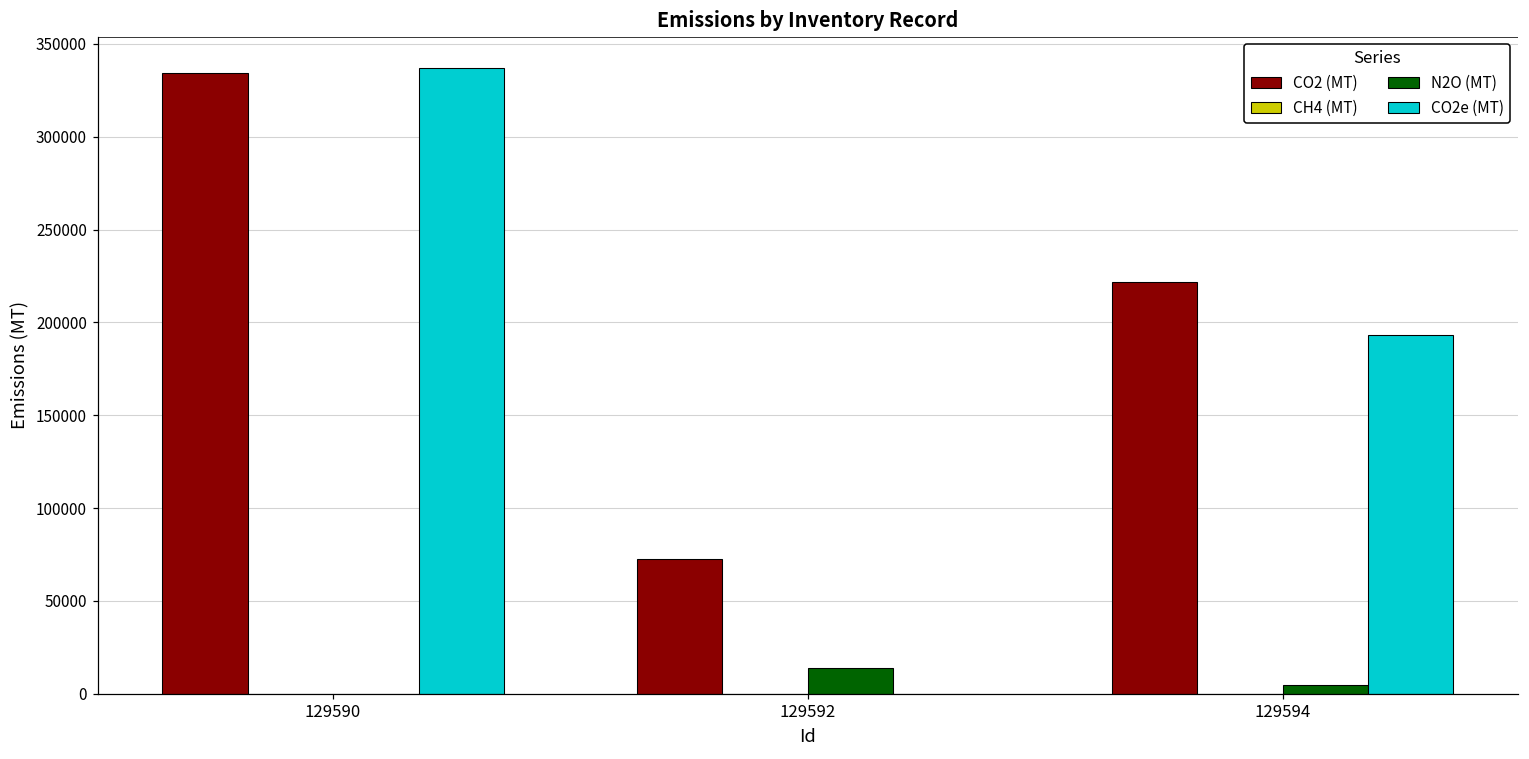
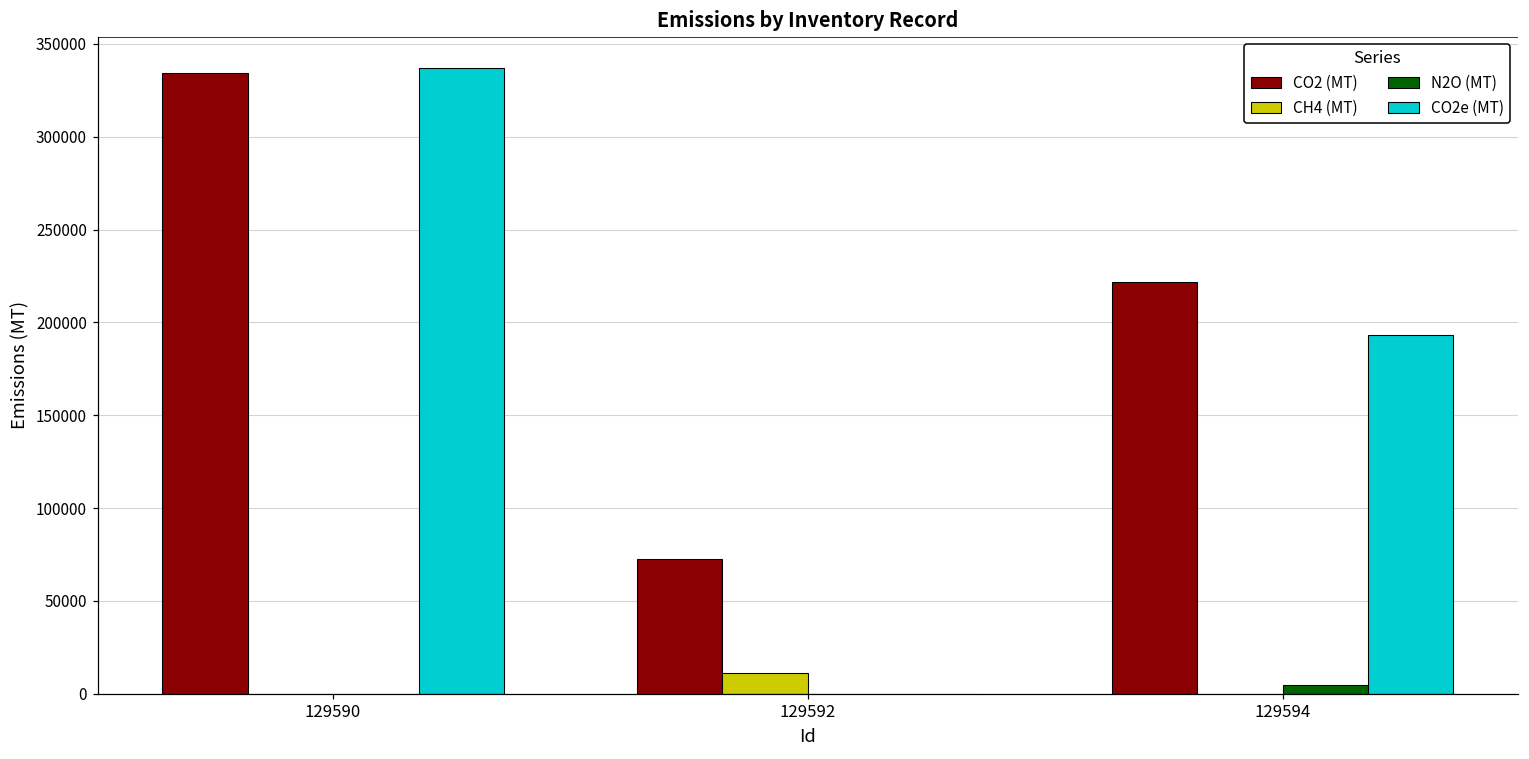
  {
    "CO2 (MT)": {
      "129590": 334000,
      "129592": 73000,
      "129594": 222000
    },
    "CH4 (MT)": {
-     "129592": 0
+     "129592": 11000
    },
    "N2O (MT)": {
-     "129592": 14000,
+     "129592": 0,
      "129594": 5000
    },
    "CO2e (MT)": {
      "129590": 337000,
      "129594": 193000
    }
  }
